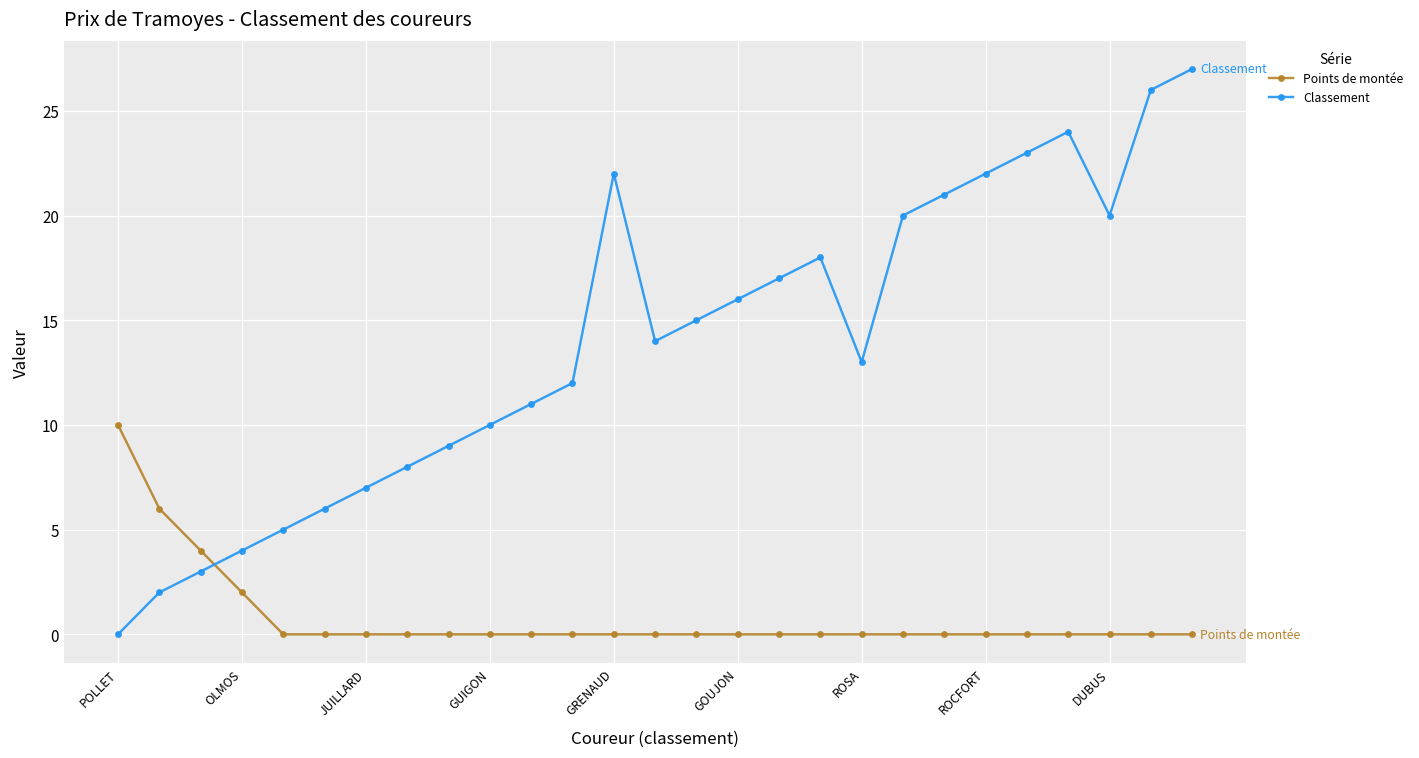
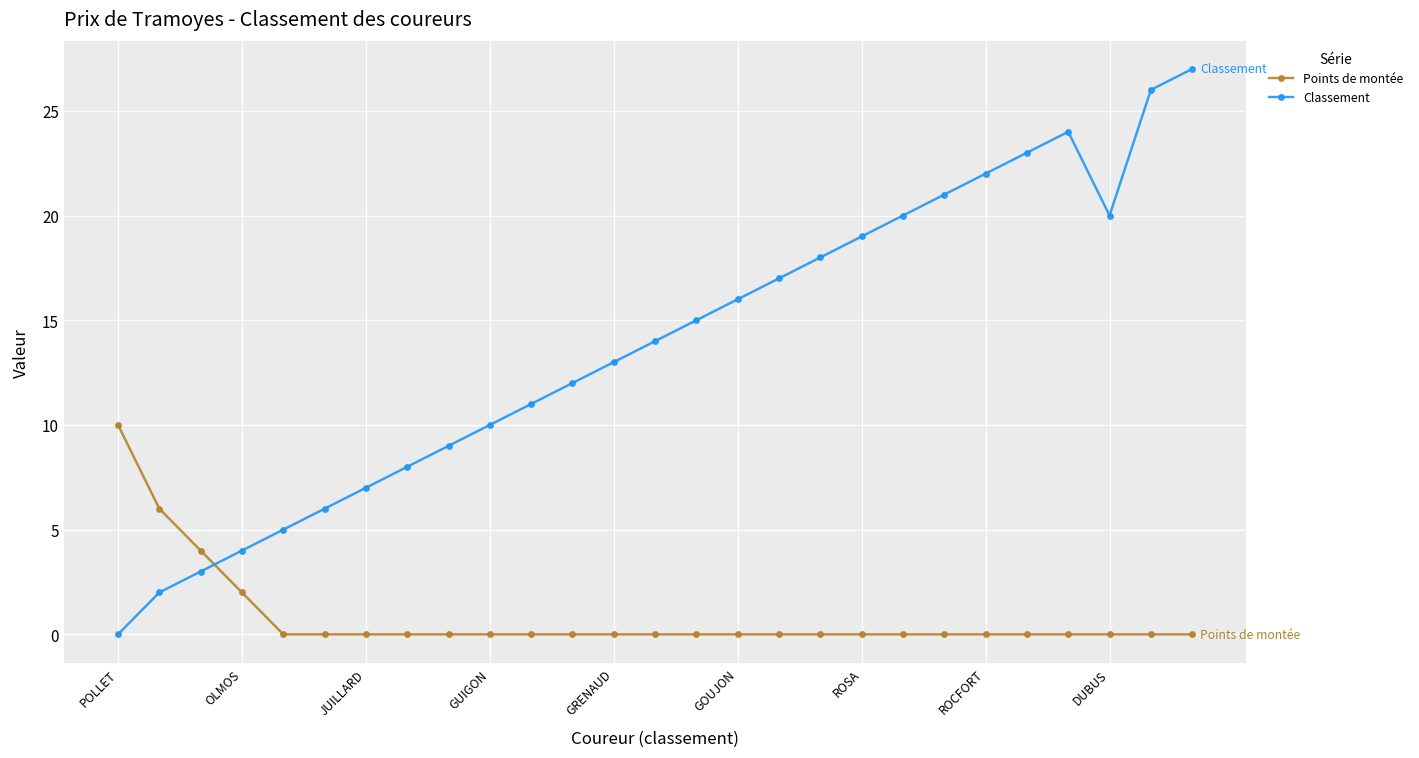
  {
    "Points de montée": {
      "POLLET": 10,
      "OLMOS": 2,
      "JUILLARD": 0,
      "GUIGON": 0,
      "GRENAUD": 0,
      "GOUJON": 0,
      "ROSA": 0,
      "ROCFORT": 0,
      "DUBUS": 0
    },
    "Classement": {
      "POLLET": 0,
      "OLMOS": 4,
      "JUILLARD": 7,
      "GUIGON": 10,
-     "GRENAUD": 22,
+     "GRENAUD": 13,
      "GOUJON": 16,
-     "ROSA": 13,
+     "ROSA": 19,
      "ROCFORT": 22,
      "DUBUS": 20
    }
  }
